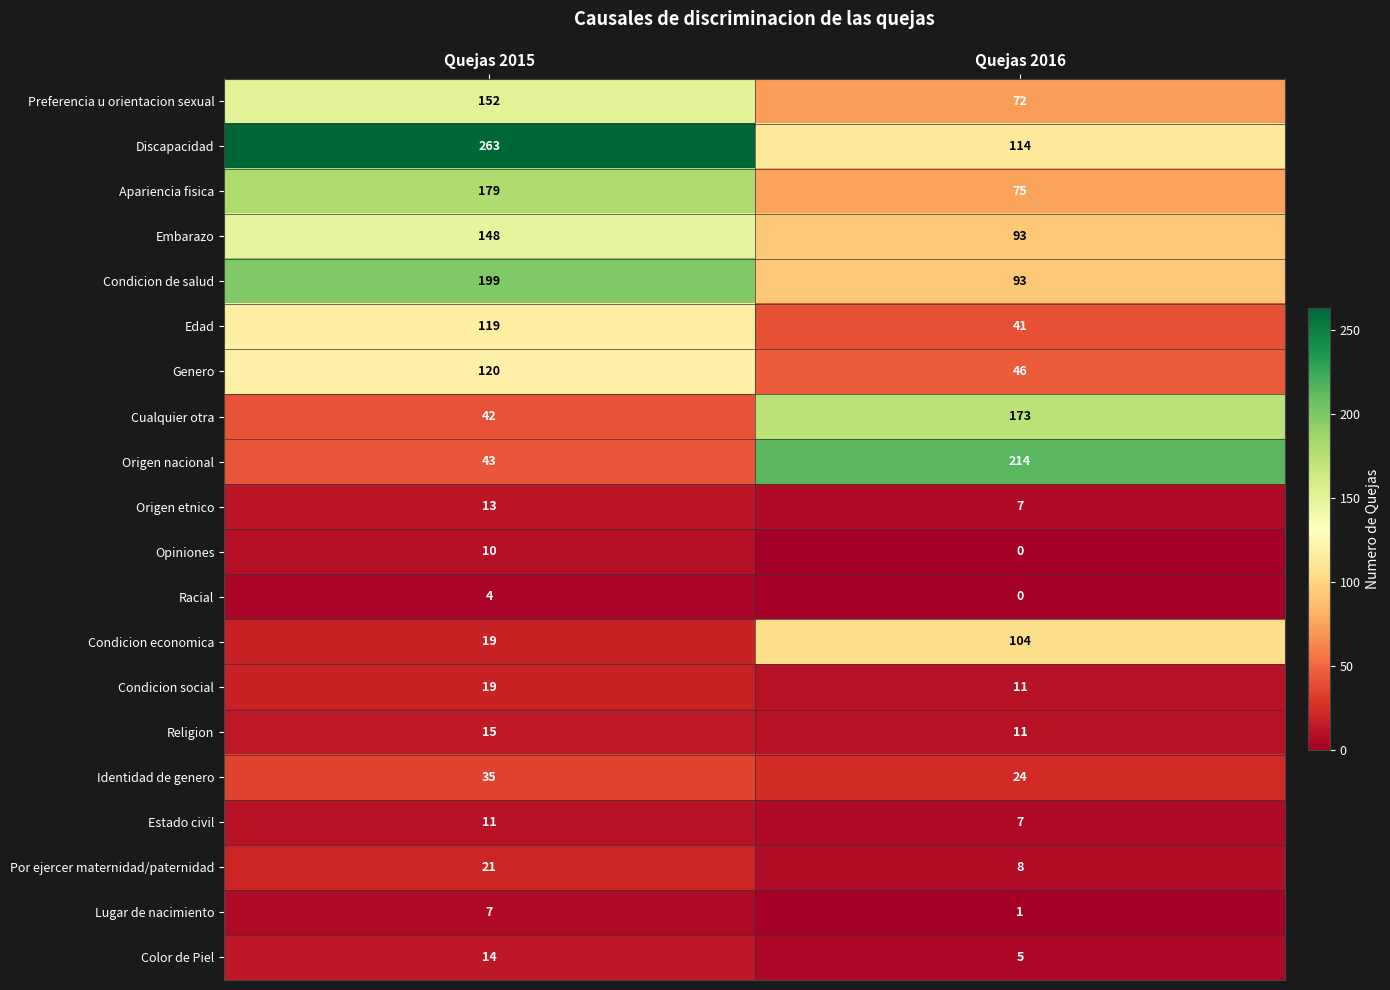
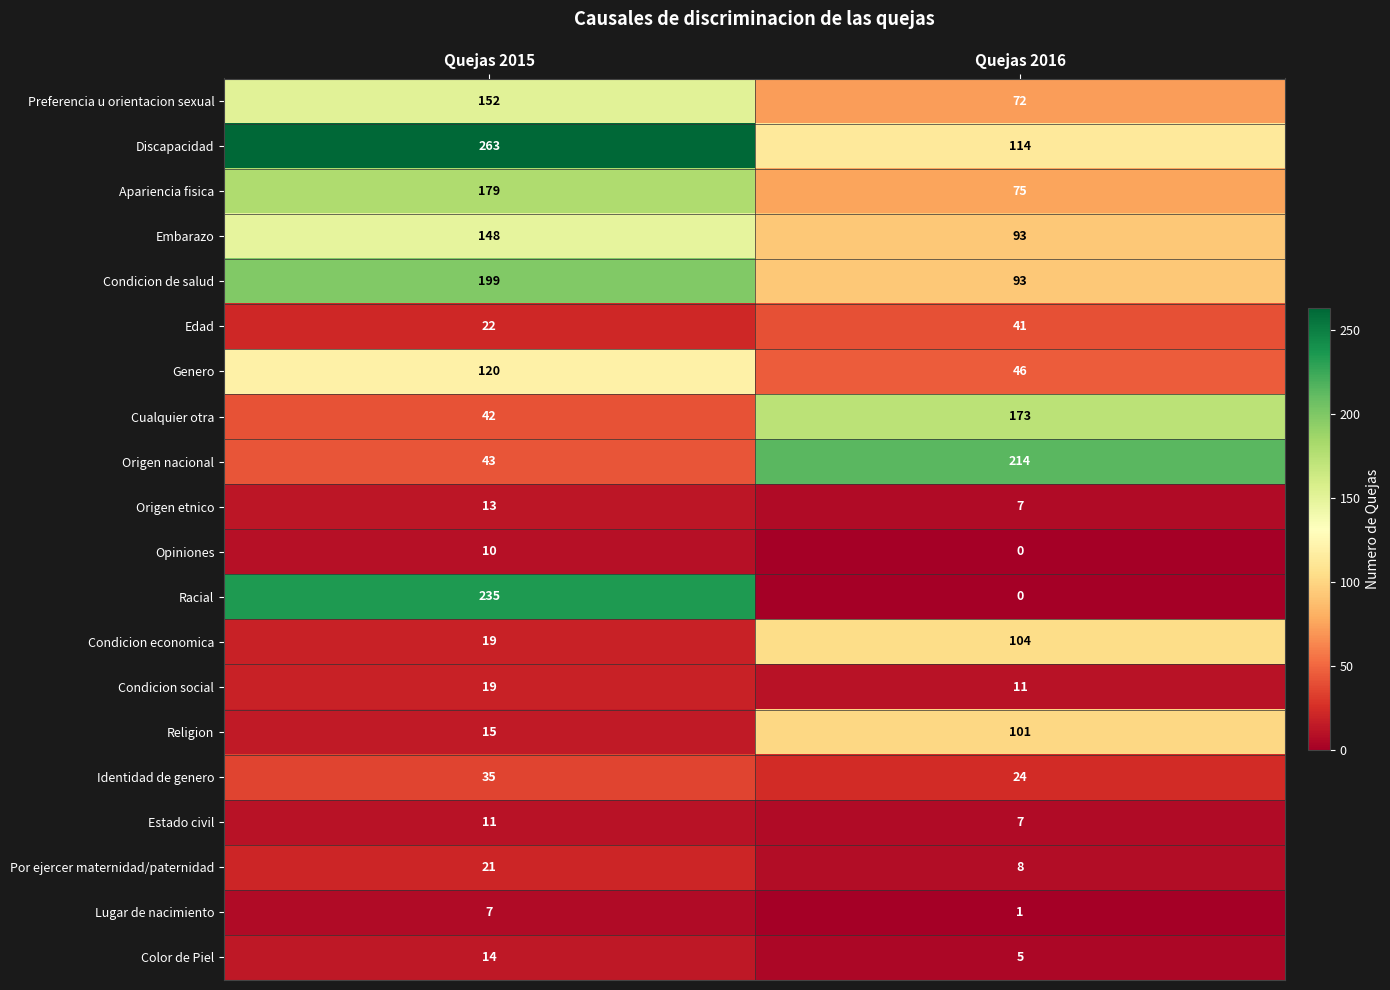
  {
    "Preferencia u orientacion sexual": {
      "Quejas 2015": 152,
      "Quejas 2016": 72
    },
    "Discapacidad": {
      "Quejas 2015": 263,
      "Quejas 2016": 114
    },
    "Apariencia fisica": {
      "Quejas 2015": 179,
      "Quejas 2016": 75
    },
    "Embarazo": {
      "Quejas 2015": 148,
      "Quejas 2016": 93
    },
    "Condicion de salud": {
      "Quejas 2015": 199,
      "Quejas 2016": 93
    },
    "Edad": {
-     "Quejas 2015": 119,
+     "Quejas 2015": 22,
      "Quejas 2016": 41
    },
    "Genero": {
      "Quejas 2015": 120,
      "Quejas 2016": 46
    },
    "Cualquier otra": {
      "Quejas 2015": 42,
      "Quejas 2016": 173
    },
    "Origen nacional": {
      "Quejas 2015": 43,
      "Quejas 2016": 214
    },
    "Origen etnico": {
      "Quejas 2015": 13,
      "Quejas 2016": 7
    },
    "Opiniones": {
      "Quejas 2015": 10,
      "Quejas 2016": 0
    },
    "Racial": {
-     "Quejas 2015": 4,
+     "Quejas 2015": 235,
      "Quejas 2016": 0
    },
    "Condicion economica": {
      "Quejas 2015": 19,
      "Quejas 2016": 104
    },
    "Condicion social": {
      "Quejas 2015": 19,
      "Quejas 2016": 11
    },
    "Religion": {
      "Quejas 2015": 15,
-     "Quejas 2016": 11
+     "Quejas 2016": 101
    },
    "Identidad de genero": {
      "Quejas 2015": 35,
      "Quejas 2016": 24
    },
    "Estado civil": {
      "Quejas 2015": 11,
      "Quejas 2016": 7
    },
    "Por ejercer maternidad/paternidad": {
      "Quejas 2015": 21,
      "Quejas 2016": 8
    },
    "Lugar de nacimiento": {
      "Quejas 2015": 7,
      "Quejas 2016": 1
    },
    "Color de Piel": {
      "Quejas 2015": 14,
      "Quejas 2016": 5
    }
  }
